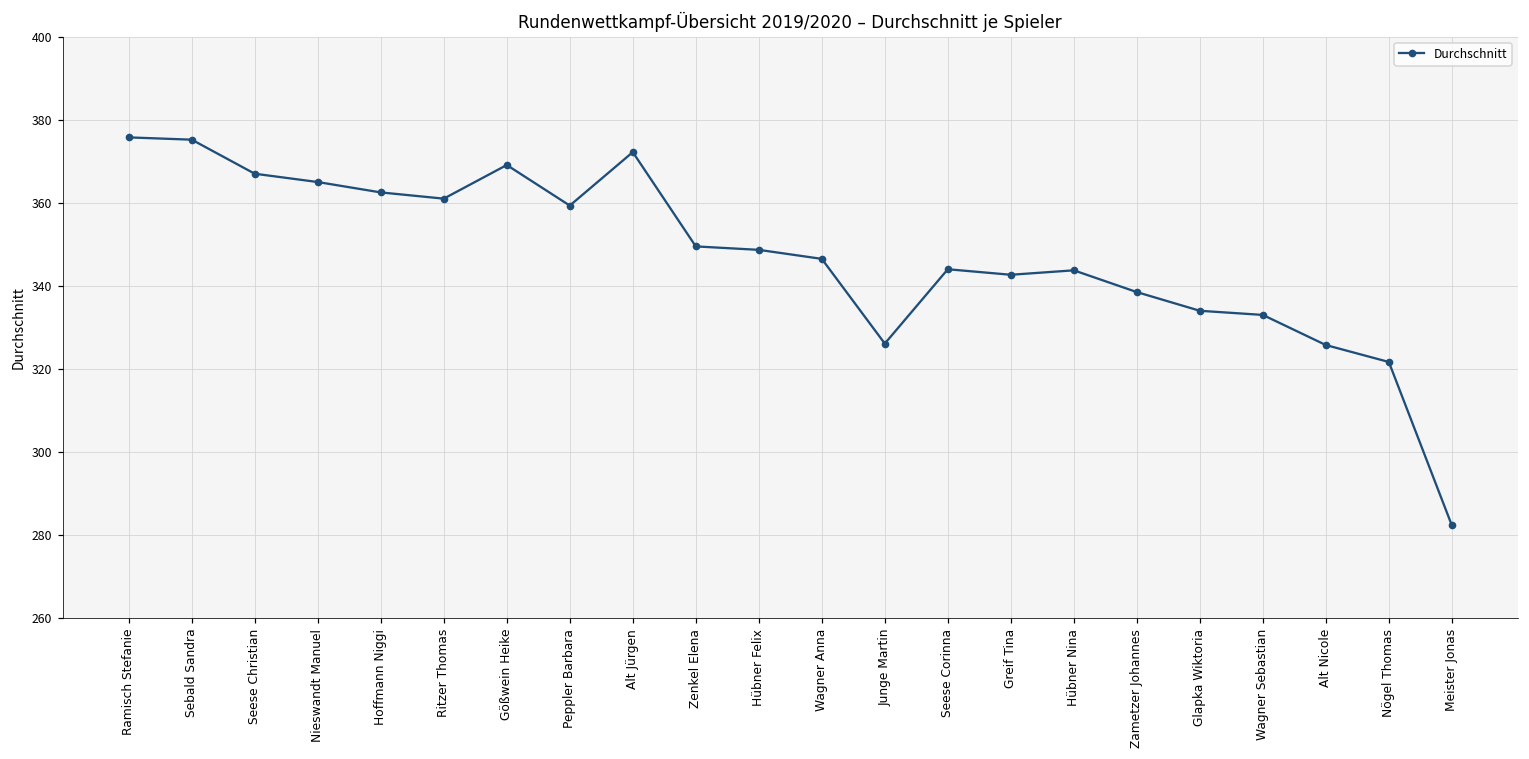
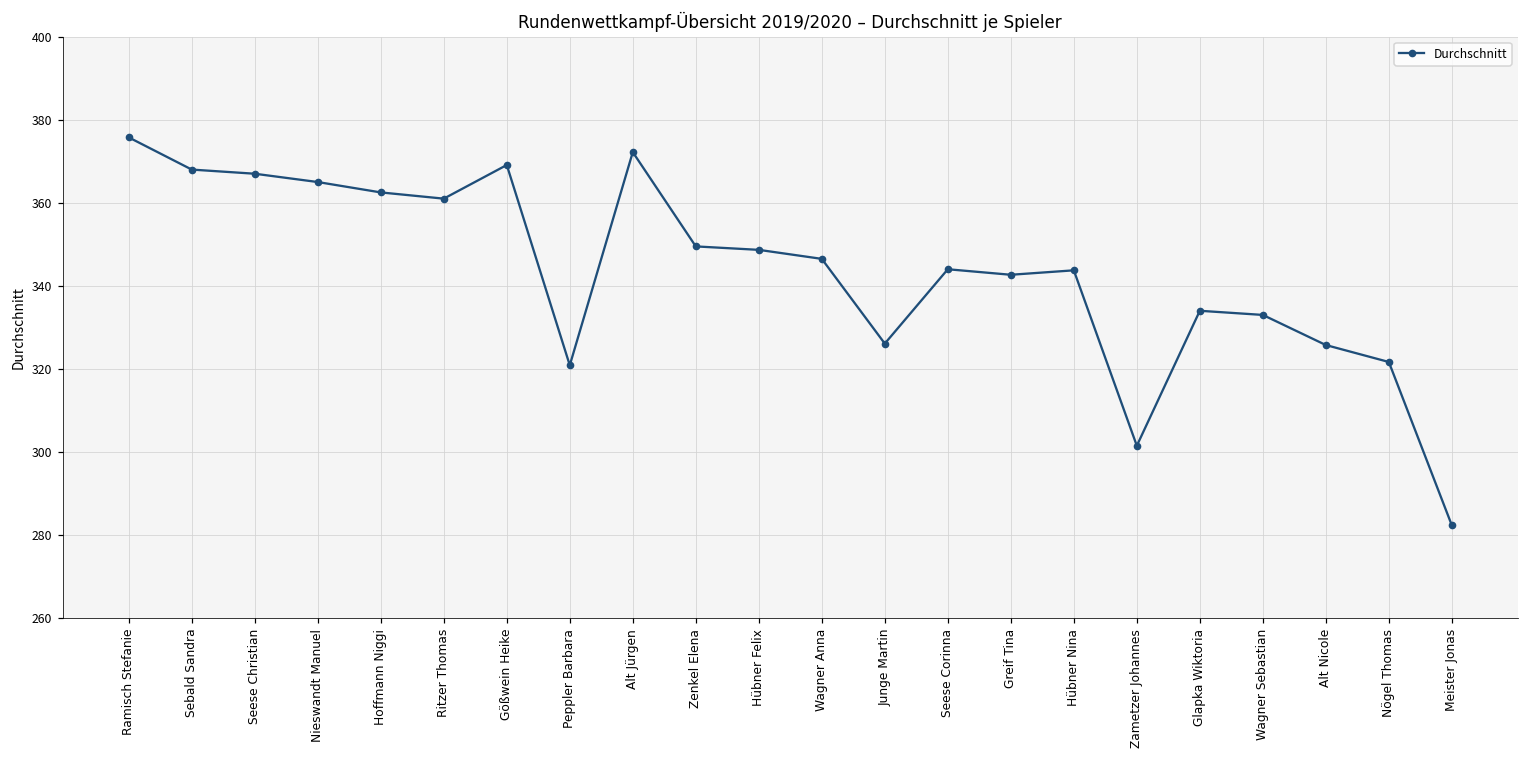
  {
    "Ramisch Stefanie": 376,
-   "Sebald Sandra": 375,
+   "Sebald Sandra": 368,
    "Seese Christian": 367,
    "Nieswandt Manuel": 365,
    "Hoffmann Niggi": 363,
    "Ritzer Thomas": 361,
    "Gößwein Heike": 369,
-   "Peppler Barbara": 359,
+   "Peppler Barbara": 321,
    "Alt Jürgen": 372,
    "Zenkel Elena": 350,
    "Hübner Felix": 349,
    "Wagner Anna": 347,
    "Junge Martin": 326,
    "Seese Corinna": 344,
    "Greif Tina": 343,
    "Hübner Nina": 344,
-   "Zametzer Johannes": 339,
+   "Zametzer Johannes": 302,
    "Glapka Wiktoria": 334,
    "Wagner Sebastian": 333,
    "Alt Nicole": 326,
    "Nögel Thomas": 322,
    "Meister Jonas": 282
  }
